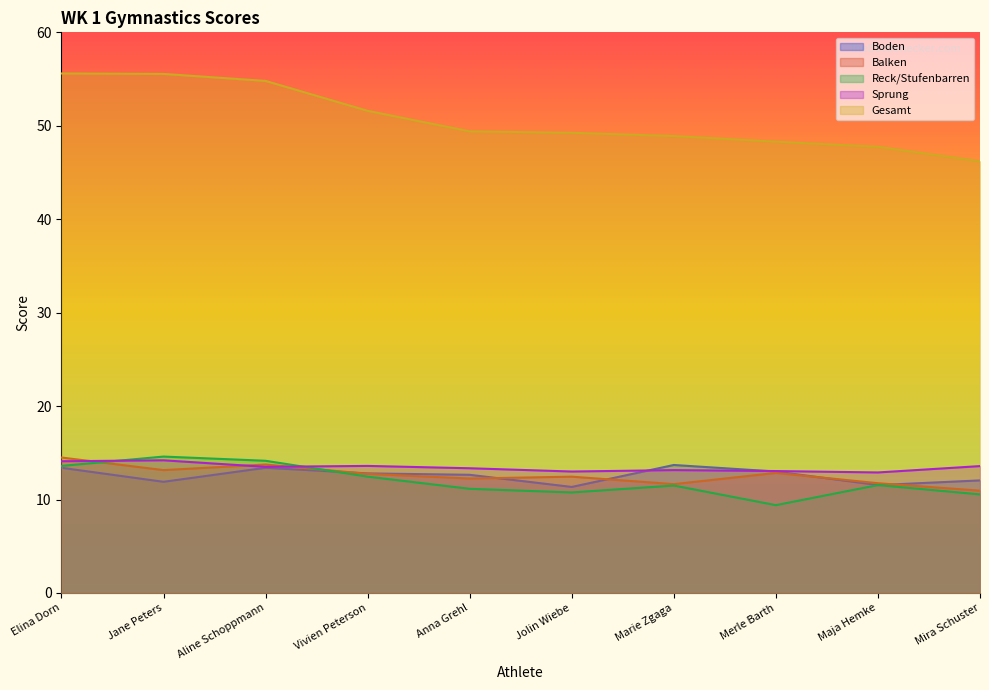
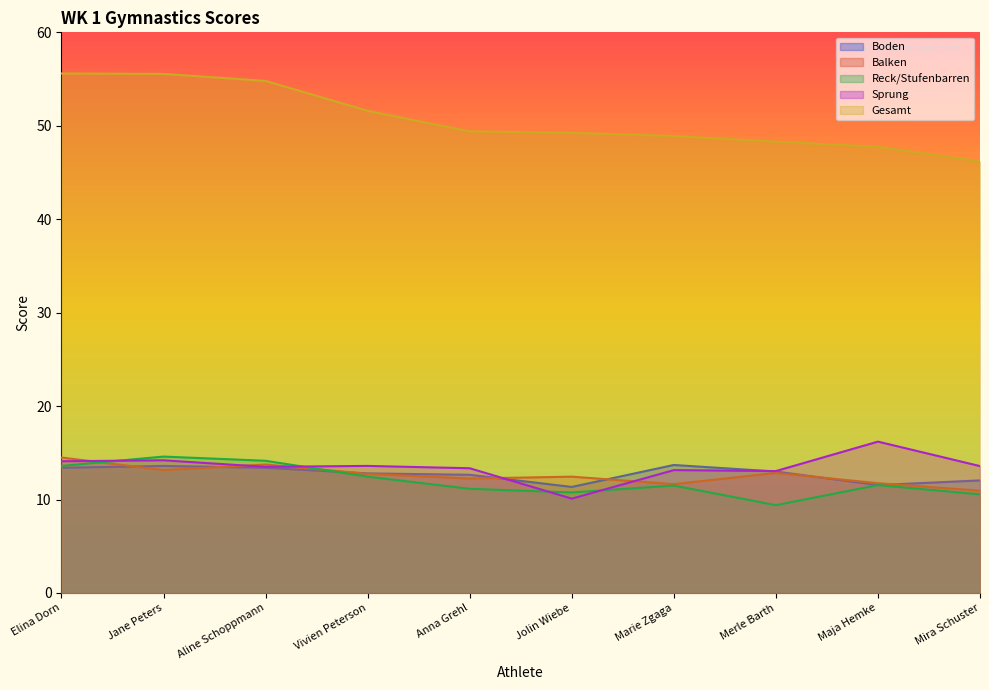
  {
    "Boden": {
-     "Jane Peters": 12,
+     "Jane Peters": 14,
      "Anna Grehl": 13,
      "Jolin Wiebe": 11,
      "Marie Zgaga": 14,
      "Mira Schuster": 12
    },
    "Reck/Stufenbarren": {
      "Jane Peters": 15,
      "Aline Schoppmann": 14,
      "Vivien Peterson": 12,
      "Anna Grehl": 11,
      "Jolin Wiebe": 11,
      "Merle Barth": 9,
      "Mira Schuster": 11
    },
    "Sprung": {
      "Elina Dorn": 14,
      "Jane Peters": 14,
      "Vivien Peterson": 14,
      "Anna Grehl": 13,
-     "Jolin Wiebe": 13,
+     "Jolin Wiebe": 10,
      "Marie Zgaga": 13,
-     "Maja Hemke": 13,
+     "Maja Hemke": 16,
      "Mira Schuster": 14
    }
  }
